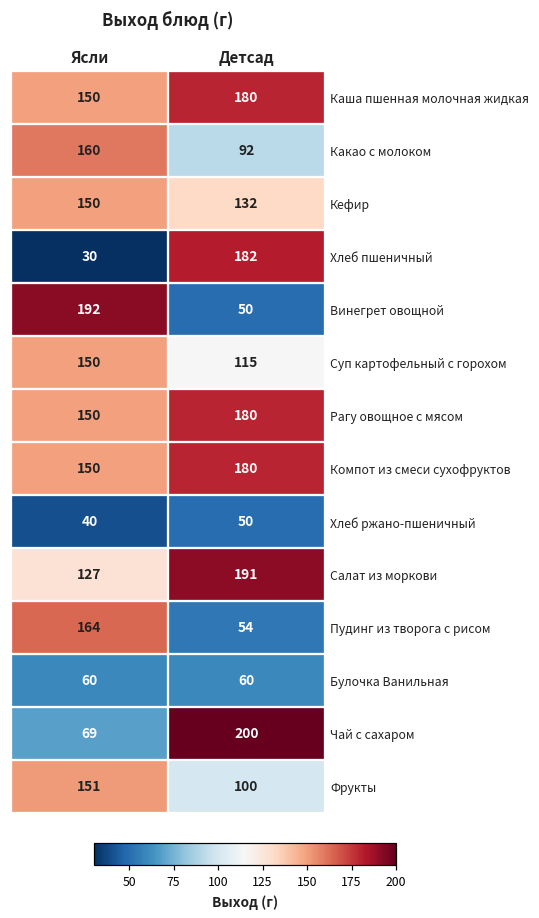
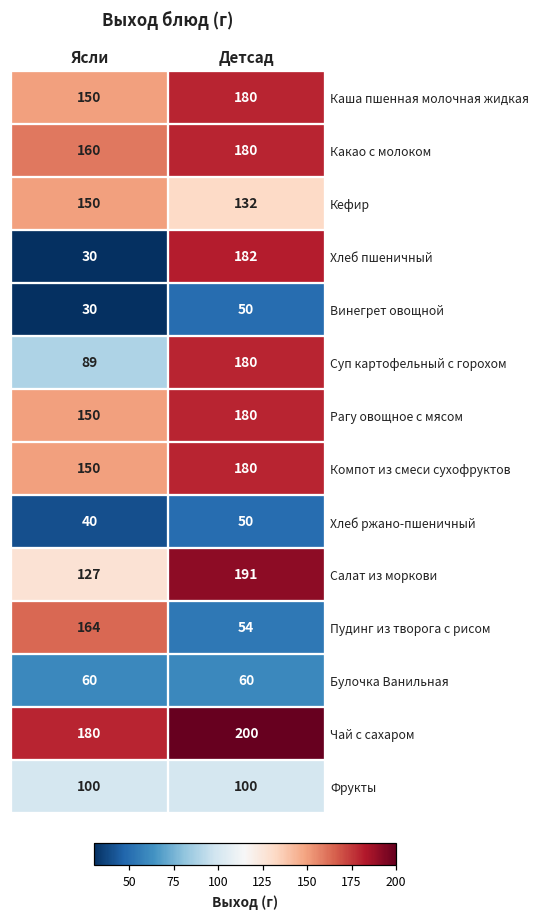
  {
    "Каша пшенная молочная жидкая": {
      "Ясли": 150,
      "Детсад": 180
    },
    "Какао с молоком": {
      "Ясли": 160,
-     "Детсад": 92
+     "Детсад": 180
    },
    "Кефир": {
      "Ясли": 150,
      "Детсад": 132
    },
    "Хлеб пшеничный": {
      "Ясли": 30,
      "Детсад": 182
    },
    "Винегрет овощной": {
-     "Ясли": 192,
+     "Ясли": 30,
      "Детсад": 50
    },
    "Суп картофельный с горохом": {
-     "Ясли": 150,
-     "Детсад": 115
+     "Ясли": 89,
+     "Детсад": 180
    },
    "Рагу овощное с мясом": {
      "Ясли": 150,
      "Детсад": 180
    },
    "Компот из смеси сухофруктов": {
      "Ясли": 150,
      "Детсад": 180
    },
    "Хлеб ржано-пшеничный": {
      "Ясли": 40,
      "Детсад": 50
    },
    "Салат из моркови": {
      "Ясли": 127,
      "Детсад": 191
    },
    "Пудинг из творога с рисом": {
      "Ясли": 164,
      "Детсад": 54
    },
    "Булочка Ванильная": {
      "Ясли": 60,
      "Детсад": 60
    },
    "Чай с сахаром": {
-     "Ясли": 69,
+     "Ясли": 180,
      "Детсад": 200
    },
    "Фрукты": {
-     "Ясли": 151,
+     "Ясли": 100,
      "Детсад": 100
    }
  }
